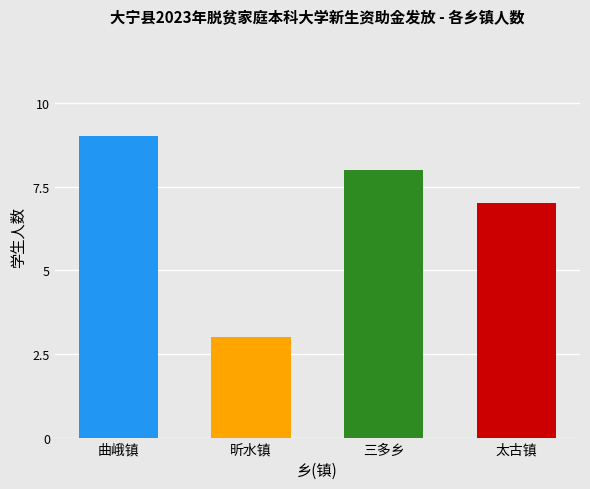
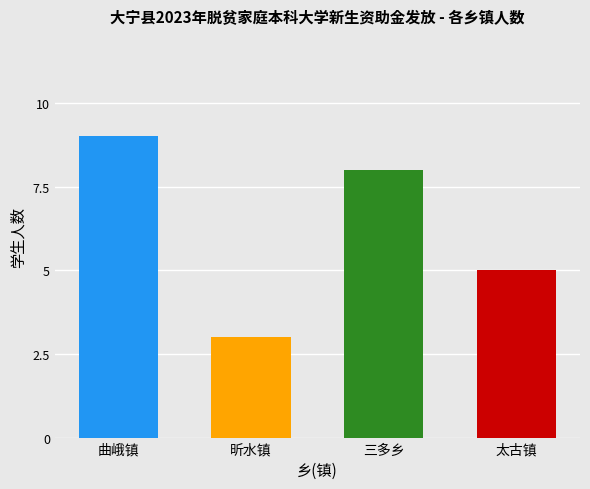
  {
    "曲峨镇": 9,
    "昕水镇": 3,
    "三多乡": 8,
-   "太古镇": 7
+   "太古镇": 5
  }
